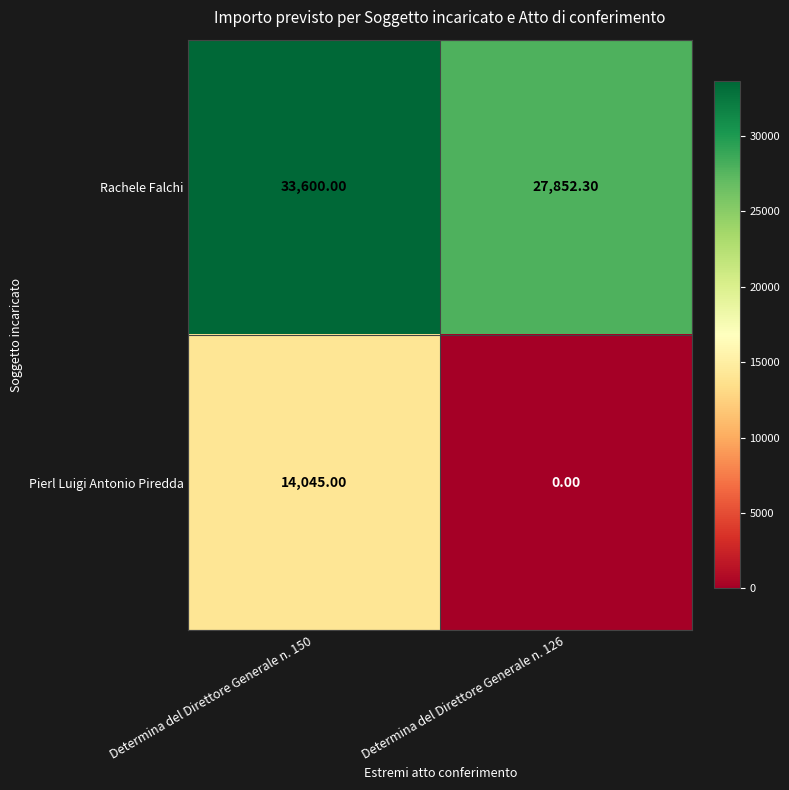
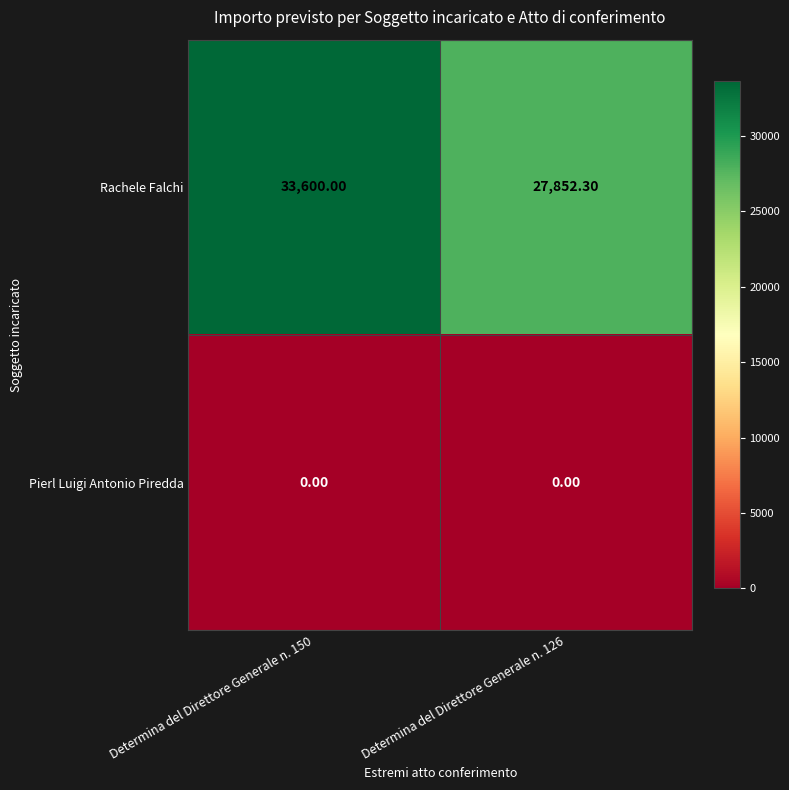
  {
    "Rachele Falchi": {
      "Determina del Direttore Generale n. 150": "33,600.00",
      "Determina del Direttore Generale n. 126": "27,852.30"
    },
    "Pierl Luigi Antonio Piredda": {
-     "Determina del Direttore Generale n. 150": "14,045.00",
+     "Determina del Direttore Generale n. 150": "0.00",
      "Determina del Direttore Generale n. 126": "0.00"
    }
  }
